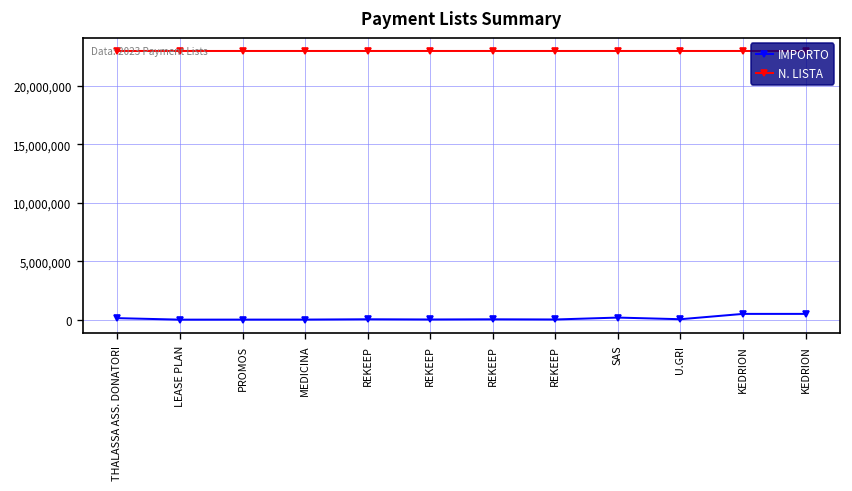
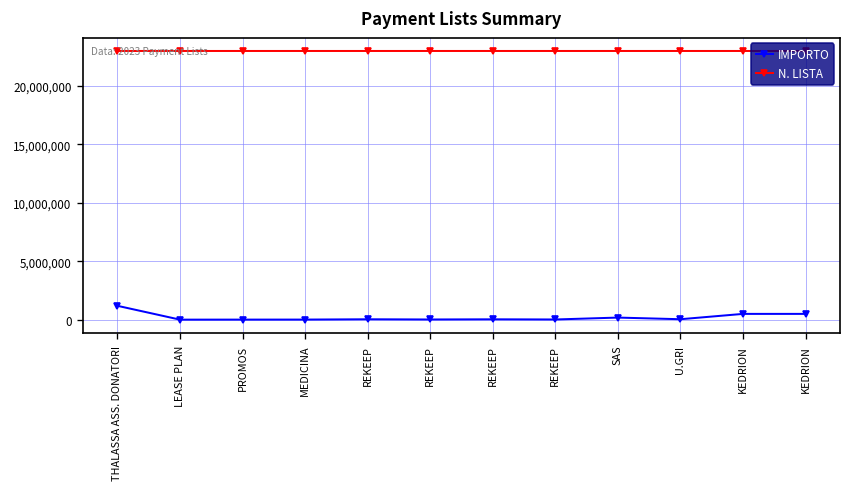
  {
    "IMPORTO": {
-     "THALASSA ASS. DONATORI": "0",
+     "THALASSA ASS. DONATORI": "1,000,000",
      "LEASE PLAN": "0",
      "PROMOS": "0",
      "MEDICINA": "0",
      "SAS": "0",
      "U.GRI": "0"
    },
    "N. LISTA": {
      "PROMOS": "23,000,000",
      "MEDICINA": "23,000,000",
      "SAS": "23,000,000",
      "U.GRI": "23,000,000"
    }
  }
